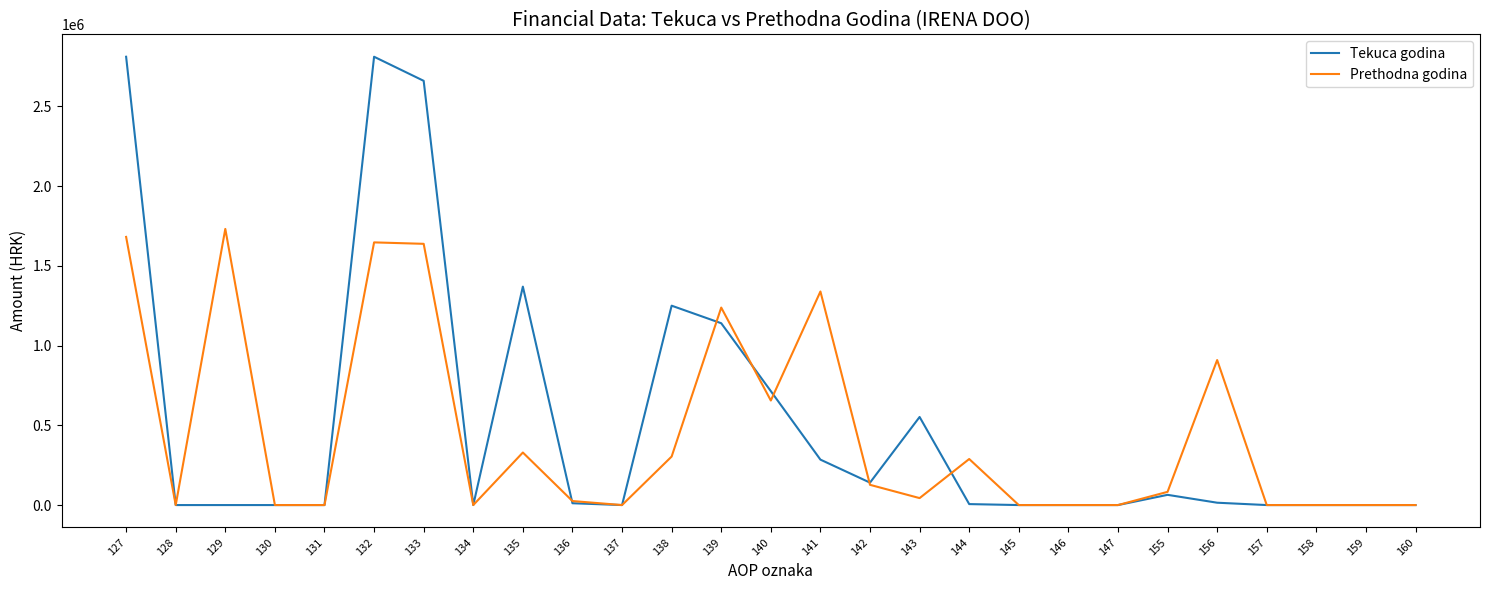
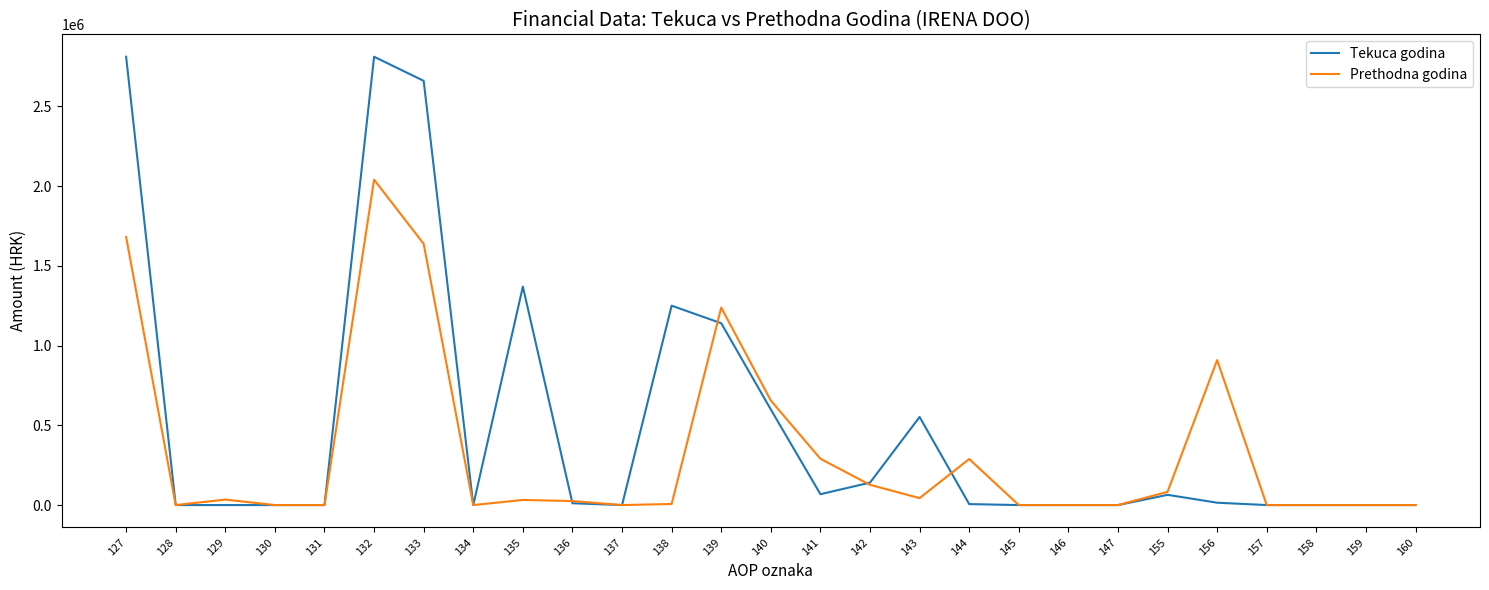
  {
    "Tekuca godina": {
      "127": 2810000,
      "129": 0,
      "132": 2810000,
      "133": 2660000,
      "135": 1370000,
      "138": 1250000,
      "139": 1140000,
-     "140": 710000,
-     "141": 280000,
+     "140": 600000,
+     "141": 70000,
      "143": 550000,
      "144": 10000,
      "155": 60000,
      "156": 10000
    },
    "Prethodna godina": {
      "127": 1680000,
-     "129": 1730000,
-     "132": 1650000,
+     "129": 30000,
+     "132": 2040000,
      "133": 1640000,
-     "135": 330000,
-     "138": 300000,
+     "135": 30000,
+     "138": 10000,
      "139": 1240000,
      "140": 660000,
-     "141": 1340000,
+     "141": 290000,
      "143": 40000,
      "144": 290000,
      "155": 80000,
      "156": 910000
    }
  }
